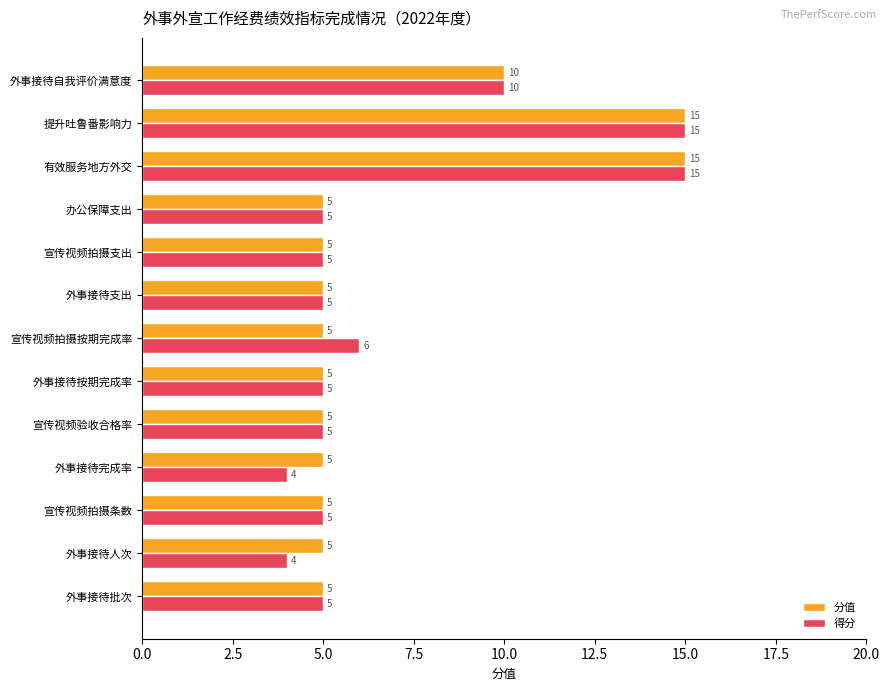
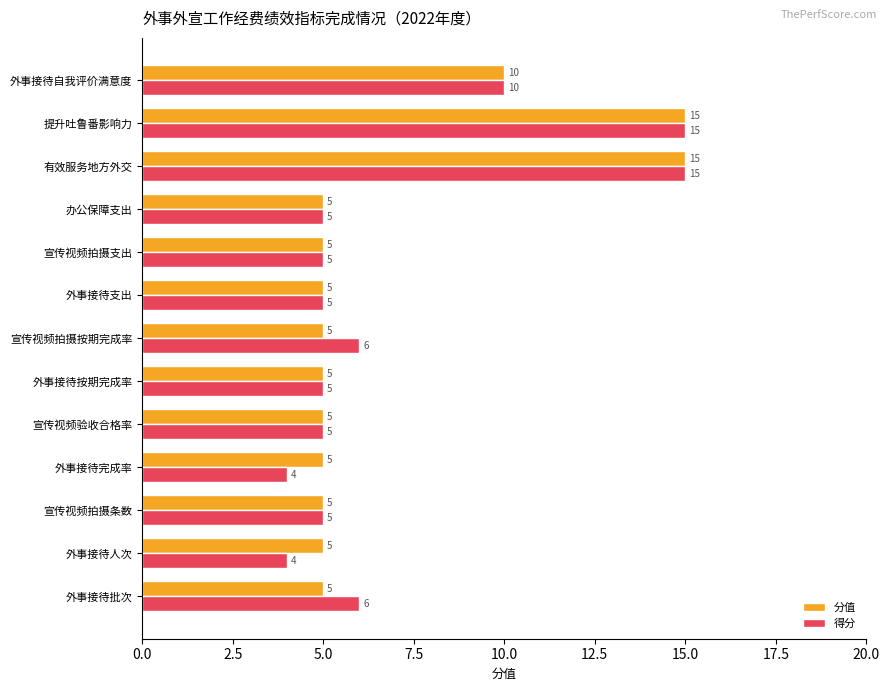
  {
    "分值": {
      "外事接待自我评价满意度": 10,
      "提升吐鲁番影响力": 15,
      "有效服务地方外交": 15,
      "办公保障支出": 5,
      "宣传视频拍摄支出": 5,
      "外事接待支出": 5,
      "宣传视频拍摄按期完成率": 5,
      "外事接待按期完成率": 5,
      "宣传视频验收合格率": 5,
      "外事接待完成率": 5,
      "宣传视频拍摄条数": 5,
      "外事接待人次": 5,
      "外事接待批次": 5
    },
    "得分": {
      "外事接待自我评价满意度": 10,
      "提升吐鲁番影响力": 15,
      "有效服务地方外交": 15,
      "办公保障支出": 5,
      "宣传视频拍摄支出": 5,
      "外事接待支出": 5,
      "宣传视频拍摄按期完成率": 6,
      "外事接待按期完成率": 5,
      "宣传视频验收合格率": 5,
      "外事接待完成率": 4,
      "宣传视频拍摄条数": 5,
      "外事接待人次": 4,
-     "外事接待批次": 5
+     "外事接待批次": 6
    }
  }
